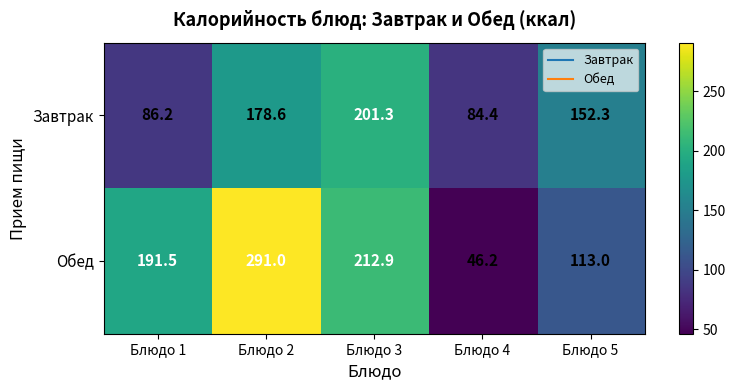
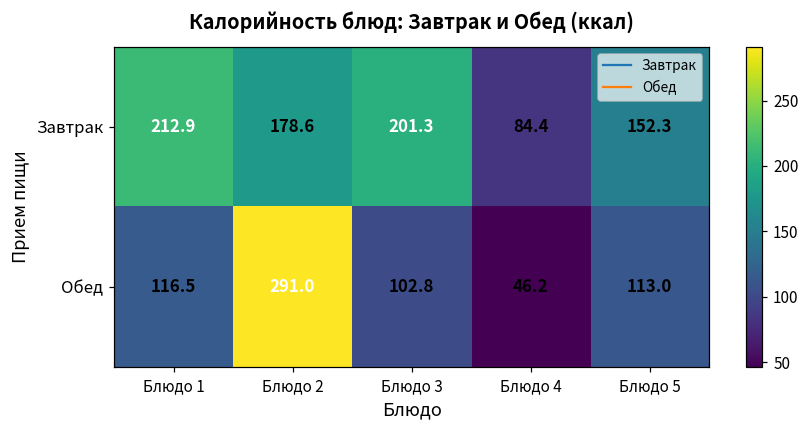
  {
    "Завтрак": {
-     "Блюдо 1": 86.2,
+     "Блюдо 1": 212.9,
      "Блюдо 2": 178.6,
      "Блюдо 3": 201.3,
      "Блюдо 4": 84.4,
      "Блюдо 5": 152.3
    },
    "Обед": {
-     "Блюдо 1": 191.5,
+     "Блюдо 1": 116.5,
      "Блюдо 2": 291.0,
-     "Блюдо 3": 212.9,
+     "Блюдо 3": 102.8,
      "Блюдо 4": 46.2,
      "Блюдо 5": 113.0
    }
  }
